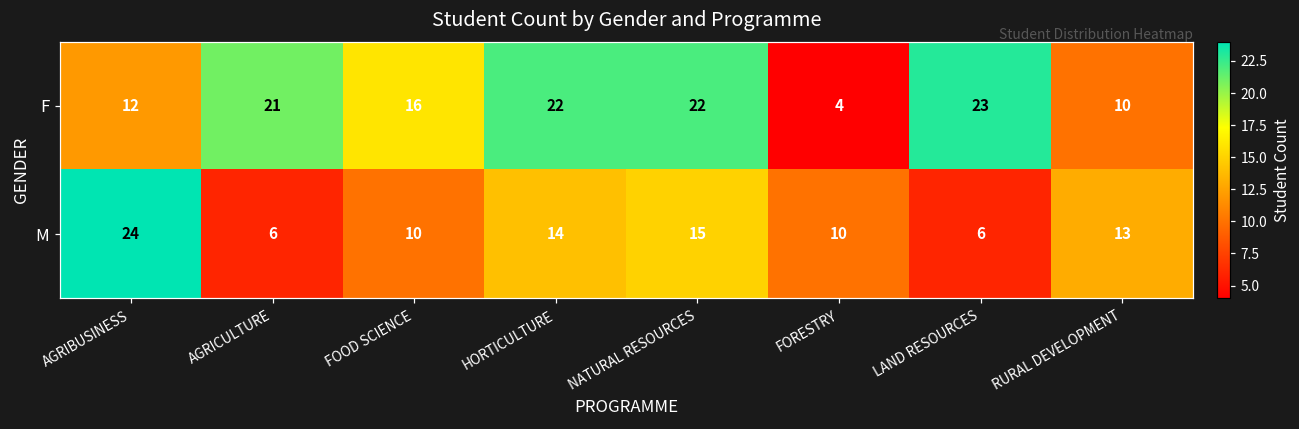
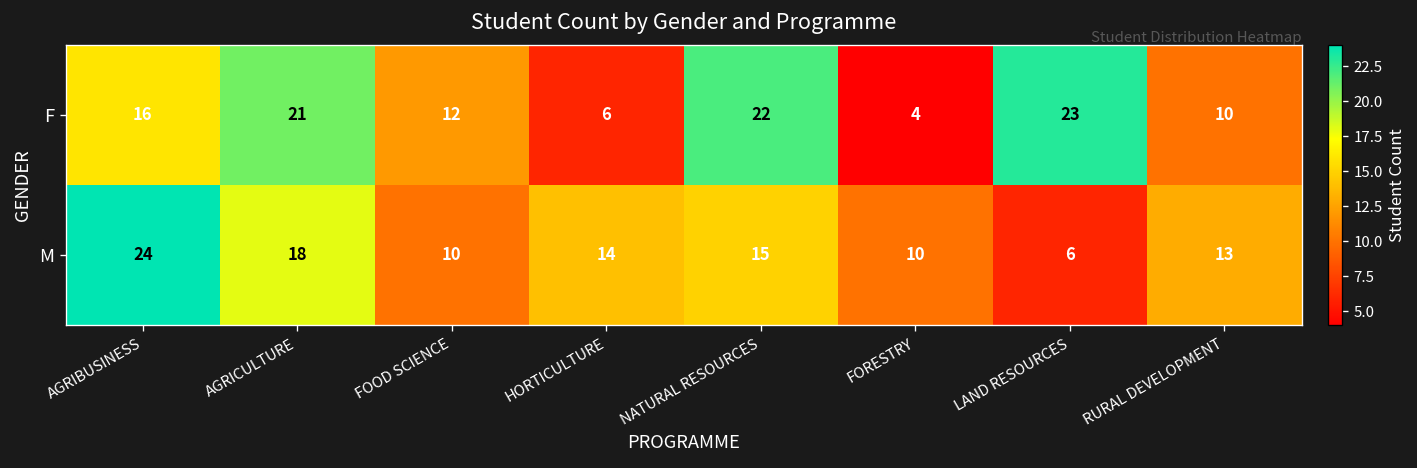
  {
    "F": {
-     "AGRIBUSINESS": 12,
+     "AGRIBUSINESS": 16,
      "AGRICULTURE": 21,
-     "FOOD SCIENCE": 16,
-     "HORTICULTURE": 22,
+     "FOOD SCIENCE": 12,
+     "HORTICULTURE": 6,
      "NATURAL RESOURCES": 22,
      "FORESTRY": 4,
      "LAND RESOURCES": 23,
      "RURAL DEVELOPMENT": 10
    },
    "M": {
      "AGRIBUSINESS": 24,
-     "AGRICULTURE": 6,
+     "AGRICULTURE": 18,
      "FOOD SCIENCE": 10,
      "HORTICULTURE": 14,
      "NATURAL RESOURCES": 15,
      "FORESTRY": 10,
      "LAND RESOURCES": 6,
      "RURAL DEVELOPMENT": 13
    }
  }
